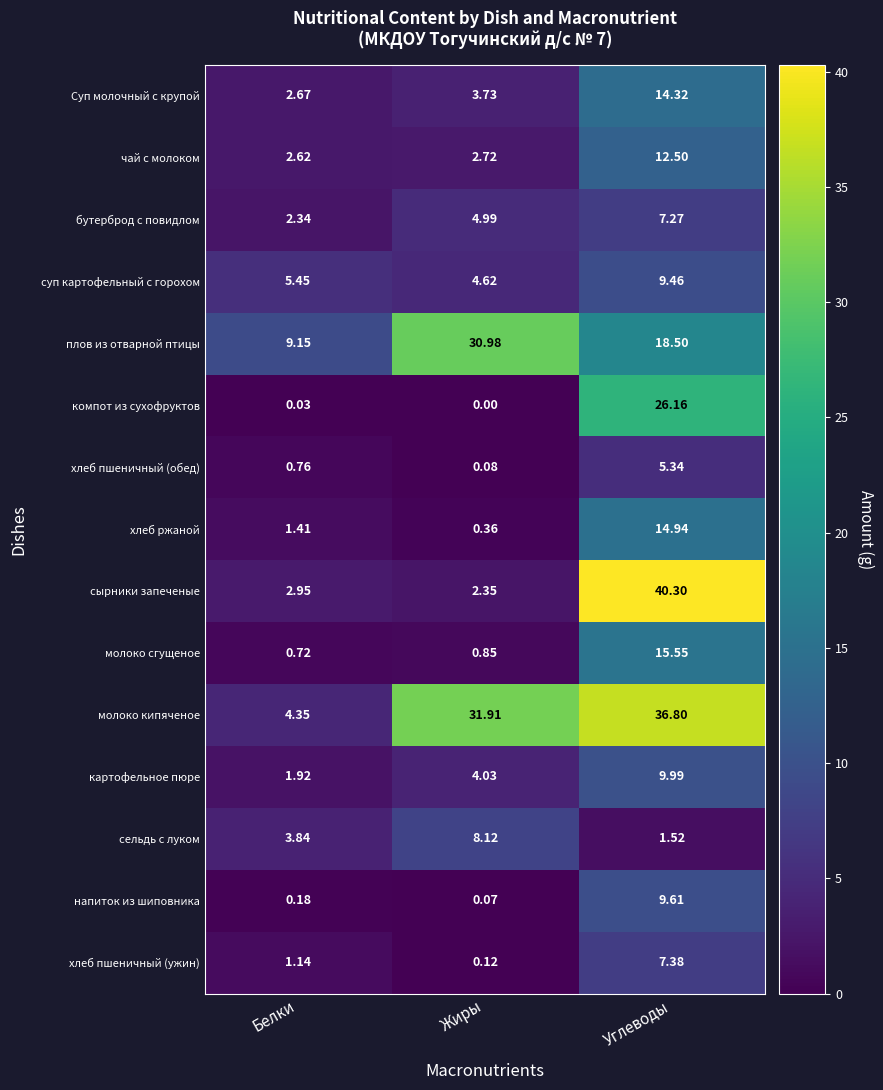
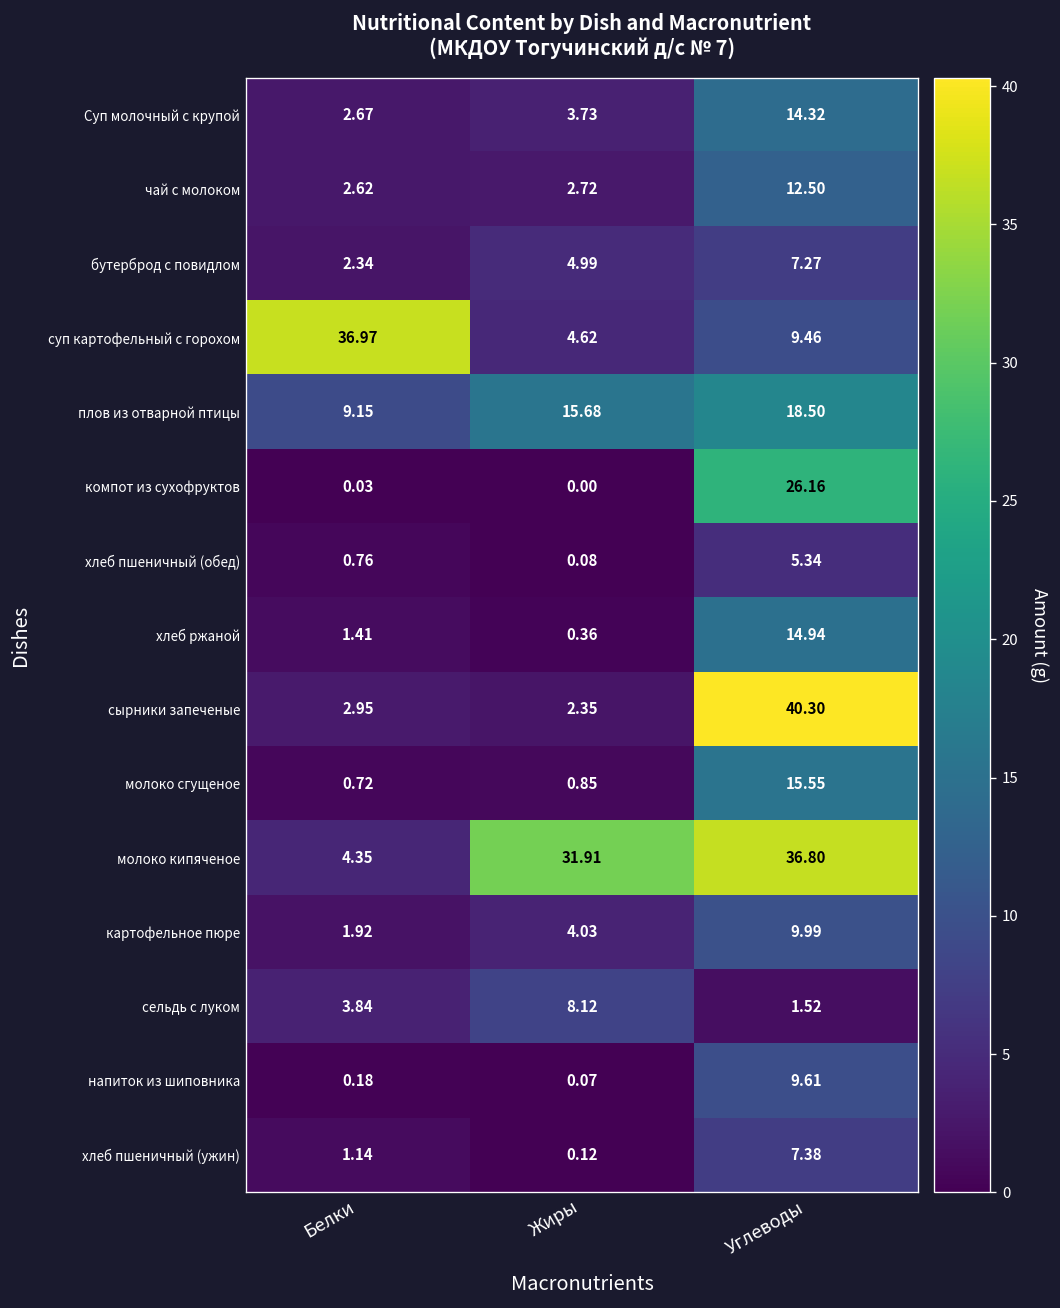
  {
    "Суп молочный с крупой": {
      "Белки": 2.67,
      "Жиры": 3.73,
      "Углеводы": 14.32
    },
    "чай с молоком": {
      "Белки": 2.62,
      "Жиры": 2.72,
      "Углеводы": 12.50
    },
    "бутерброд с повидлом": {
      "Белки": 2.34,
      "Жиры": 4.99,
      "Углеводы": 7.27
    },
    "суп картофельный с горохом": {
-     "Белки": 5.45,
+     "Белки": 36.97,
      "Жиры": 4.62,
      "Углеводы": 9.46
    },
    "плов из отварной птицы": {
      "Белки": 9.15,
-     "Жиры": 30.98,
+     "Жиры": 15.68,
      "Углеводы": 18.50
    },
    "компот из сухофруктов": {
      "Белки": 0.03,
      "Жиры": 0.00,
      "Углеводы": 26.16
    },
    "хлеб пшеничный (обед)": {
      "Белки": 0.76,
      "Жиры": 0.08,
      "Углеводы": 5.34
    },
    "хлеб ржаной": {
      "Белки": 1.41,
      "Жиры": 0.36,
      "Углеводы": 14.94
    },
    "сырники запеченые": {
      "Белки": 2.95,
      "Жиры": 2.35,
      "Углеводы": 40.30
    },
    "молоко сгущеное": {
      "Белки": 0.72,
      "Жиры": 0.85,
      "Углеводы": 15.55
    },
    "молоко кипяченое": {
      "Белки": 4.35,
      "Жиры": 31.91,
      "Углеводы": 36.80
    },
    "картофельное пюре": {
      "Белки": 1.92,
      "Жиры": 4.03,
      "Углеводы": 9.99
    },
    "сельдь с луком": {
      "Белки": 3.84,
      "Жиры": 8.12,
      "Углеводы": 1.52
    },
    "напиток из шиповника": {
      "Белки": 0.18,
      "Жиры": 0.07,
      "Углеводы": 9.61
    },
    "хлеб пшеничный (ужин)": {
      "Белки": 1.14,
      "Жиры": 0.12,
      "Углеводы": 7.38
    }
  }
